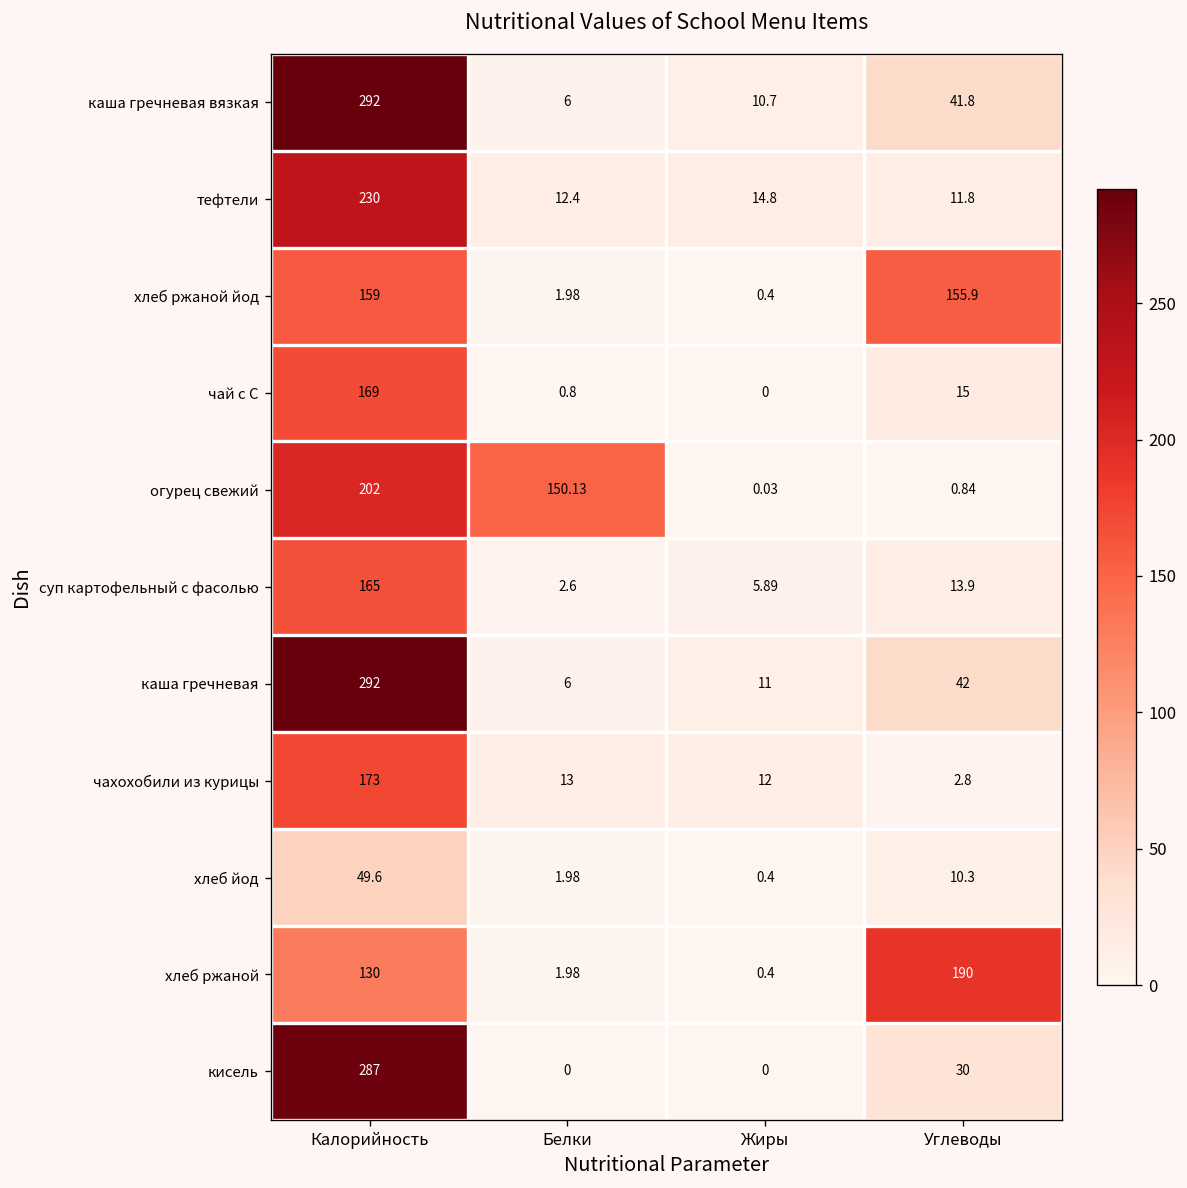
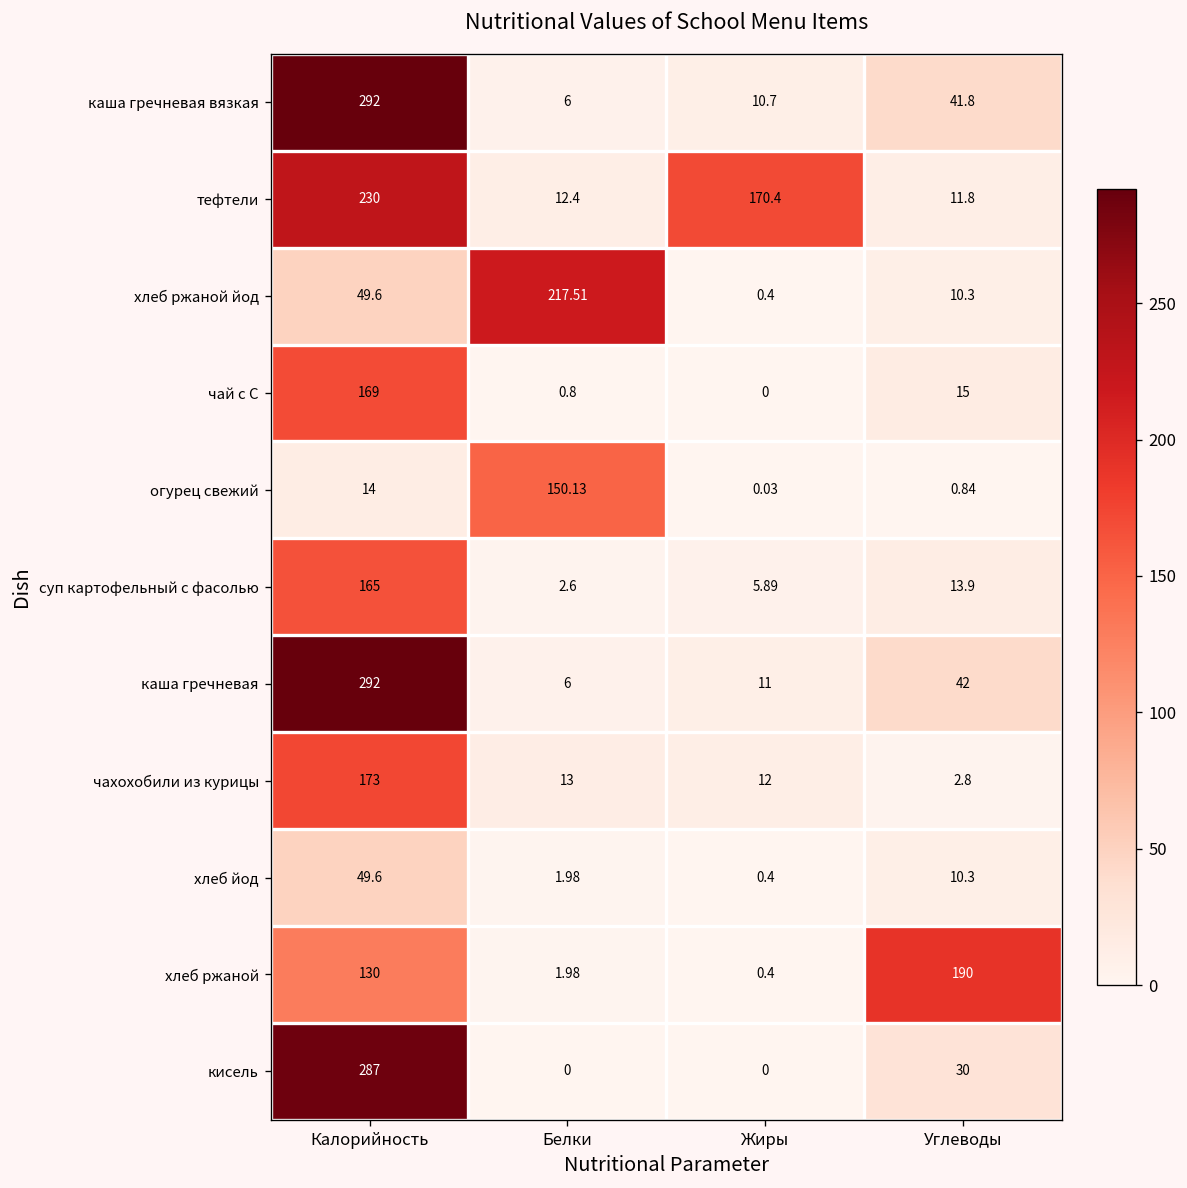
  {
    "каша гречневая вязкая": {
      "Калорийность": 292,
      "Белки": 6,
      "Жиры": 10.7,
      "Углеводы": 41.8
    },
    "тефтели": {
      "Калорийность": 230,
      "Белки": 12.4,
-     "Жиры": 14.8,
+     "Жиры": 170.4,
      "Углеводы": 11.8
    },
    "хлеб ржаной йод": {
-     "Калорийность": 159,
-     "Белки": 1.98,
+     "Калорийность": 49.6,
+     "Белки": 217.51,
      "Жиры": 0.4,
-     "Углеводы": 155.9
+     "Углеводы": 10.3
    },
    "чай с С": {
      "Калорийность": 169,
      "Белки": 0.8,
      "Жиры": 0,
      "Углеводы": 15
    },
    "огурец свежий": {
-     "Калорийность": 202,
+     "Калорийность": 14,
      "Белки": 150.13,
      "Жиры": 0.03,
      "Углеводы": 0.84
    },
    "суп картофельный с фасолью": {
      "Калорийность": 165,
      "Белки": 2.6,
      "Жиры": 5.89,
      "Углеводы": 13.9
    },
    "каша гречневая": {
      "Калорийность": 292,
      "Белки": 6,
      "Жиры": 11,
      "Углеводы": 42
    },
    "чахохобили из курицы": {
      "Калорийность": 173,
      "Белки": 13,
      "Жиры": 12,
      "Углеводы": 2.8
    },
    "хлеб йод": {
      "Калорийность": 49.6,
      "Белки": 1.98,
      "Жиры": 0.4,
      "Углеводы": 10.3
    },
    "хлеб ржаной": {
      "Калорийность": 130,
      "Белки": 1.98,
      "Жиры": 0.4,
      "Углеводы": 190
    },
    "кисель": {
      "Калорийность": 287,
      "Белки": 0,
      "Жиры": 0,
      "Углеводы": 30
    }
  }
